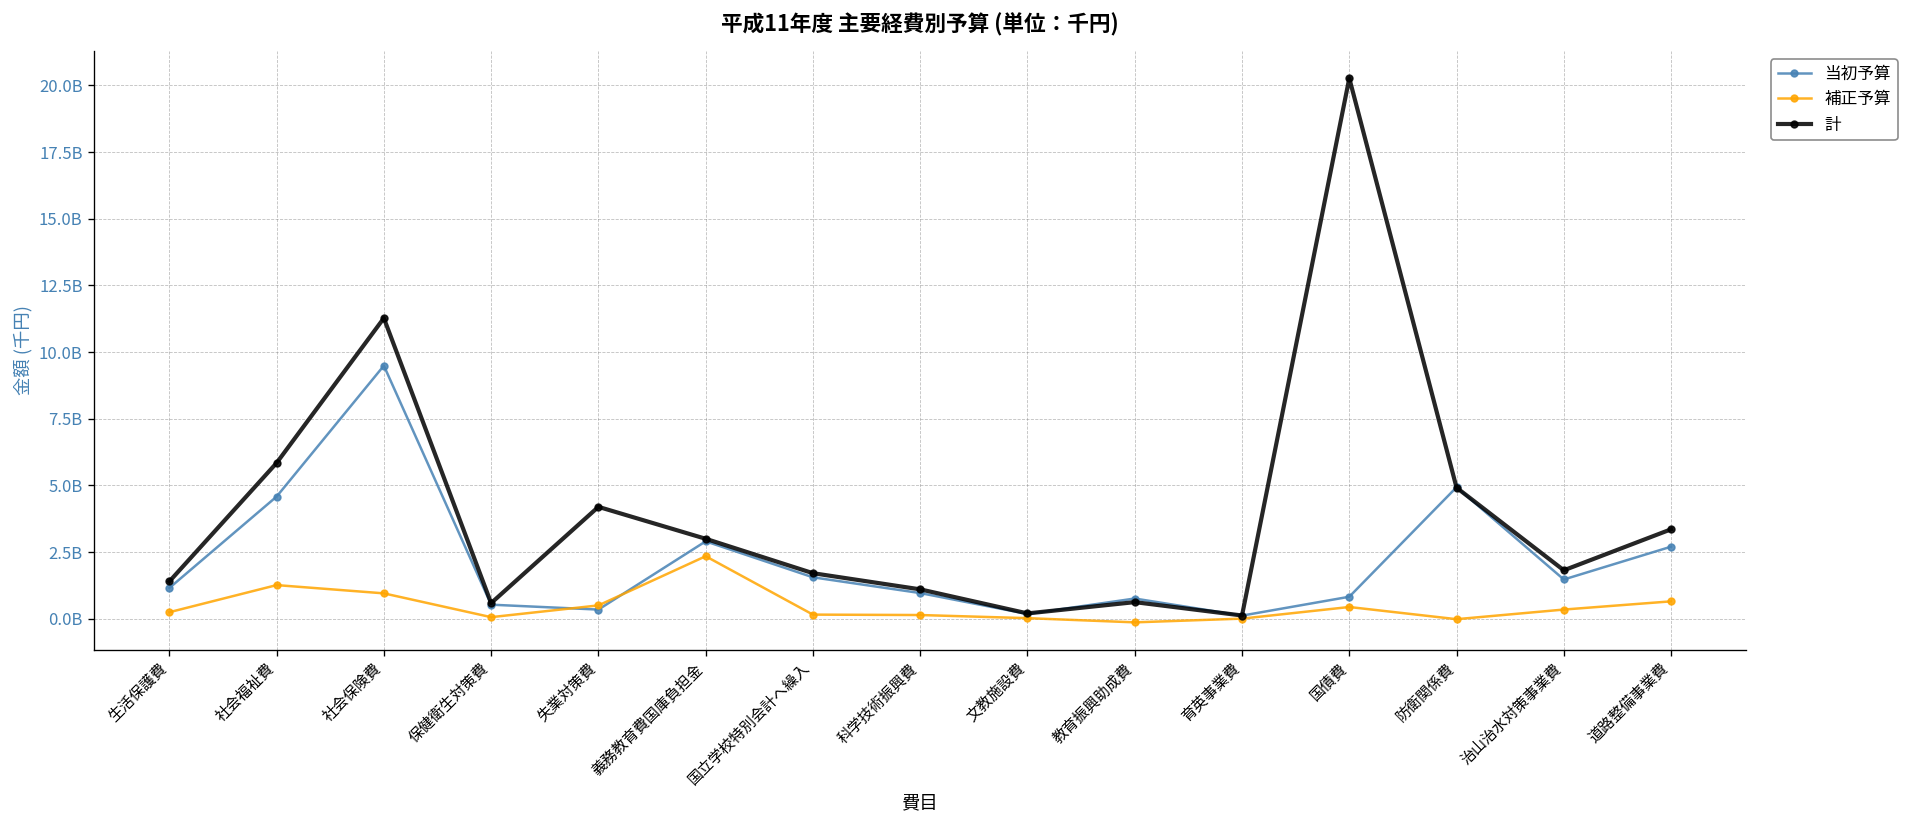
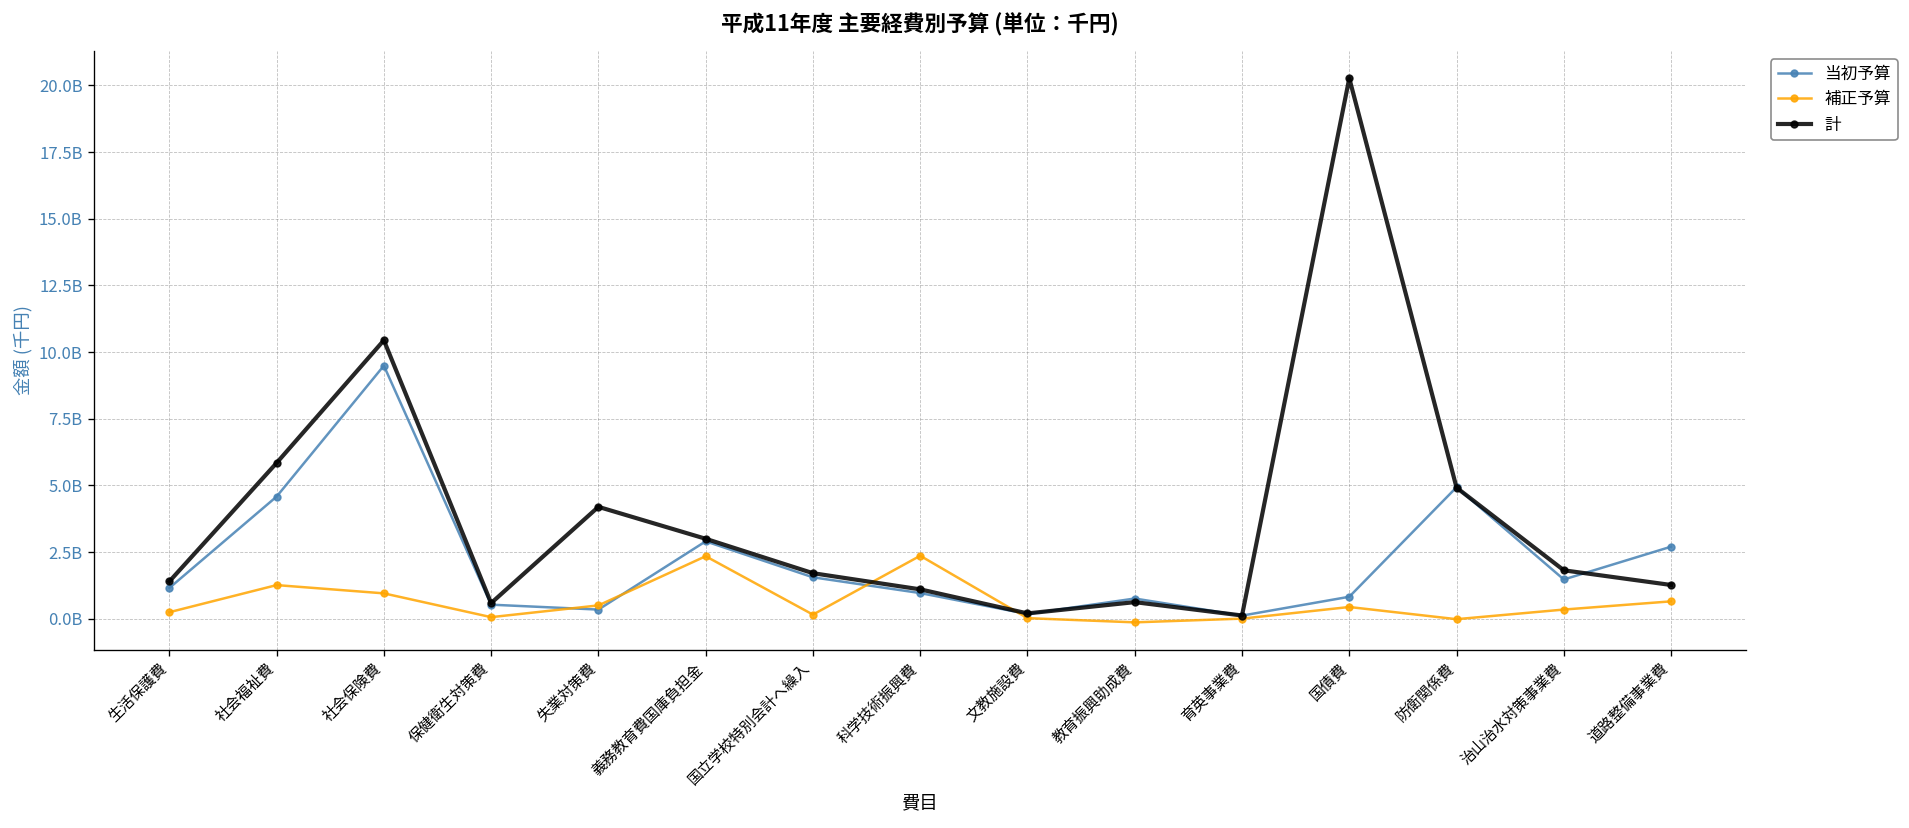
  {
    "当初予算": {
      "生活保護費": 1200000000,
      "社会福祉費": 4600000000,
      "社会保険費": 9500000000,
      "失業対策費": 300000000,
      "国立学校特別会計へ繰入": 1600000000,
      "科学技術振興費": 1000000000,
      "教育振興助成費": 800000000,
      "国債費": 800000000,
      "治山治水対策事業費": 1500000000,
      "道路整備事業費": 2700000000
    },
    "補正予算": {
      "生活保護費": 200000000,
      "社会福祉費": 1300000000,
      "社会保険費": 1000000000,
      "保健衛生対策費": 100000000,
      "失業対策費": 500000000,
      "義務教育費国庫負担金": 2300000000,
      "国立学校特別会計へ繰入": 200000000,
-     "科学技術振興費": 100000000,
+     "科学技術振興費": 2400000000,
      "文教施設費": 0,
      "教育振興助成費": -100000000,
      "国債費": 400000000,
      "防衛関係費": 0,
      "治山治水対策事業費": 300000000,
      "道路整備事業費": 700000000
    },
    "計": {
      "生活保護費": 1400000000,
      "社会福祉費": 5800000000,
-     "社会保険費": 11300000000,
+     "社会保険費": 10400000000,
      "失業対策費": 4200000000,
      "国立学校特別会計へ繰入": 1700000000,
      "科学技術振興費": 1100000000,
      "教育振興助成費": 600000000,
      "国債費": 20300000000,
      "治山治水対策事業費": 1800000000,
-     "道路整備事業費": 3400000000
+     "道路整備事業費": 1300000000
    }
  }
